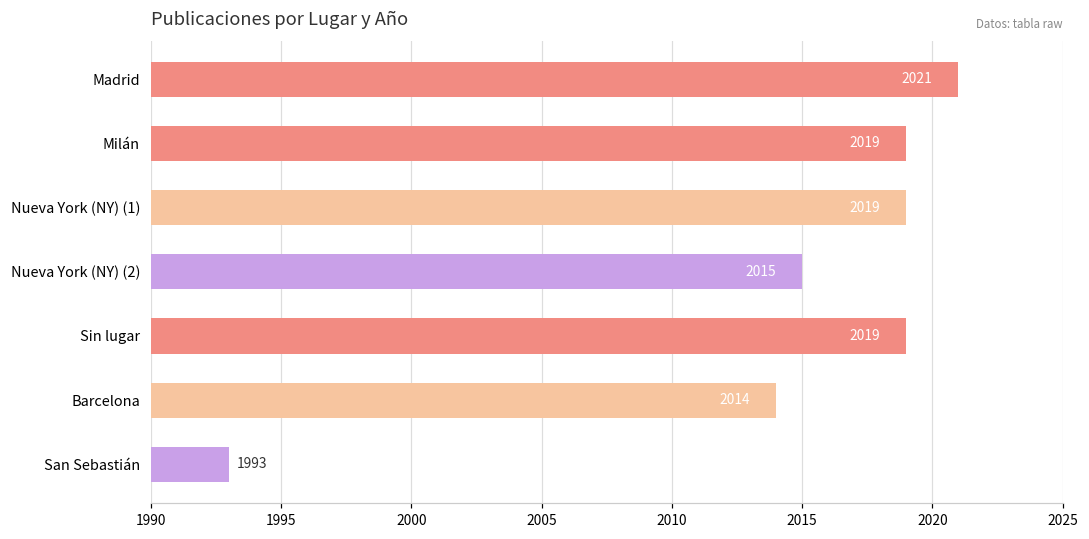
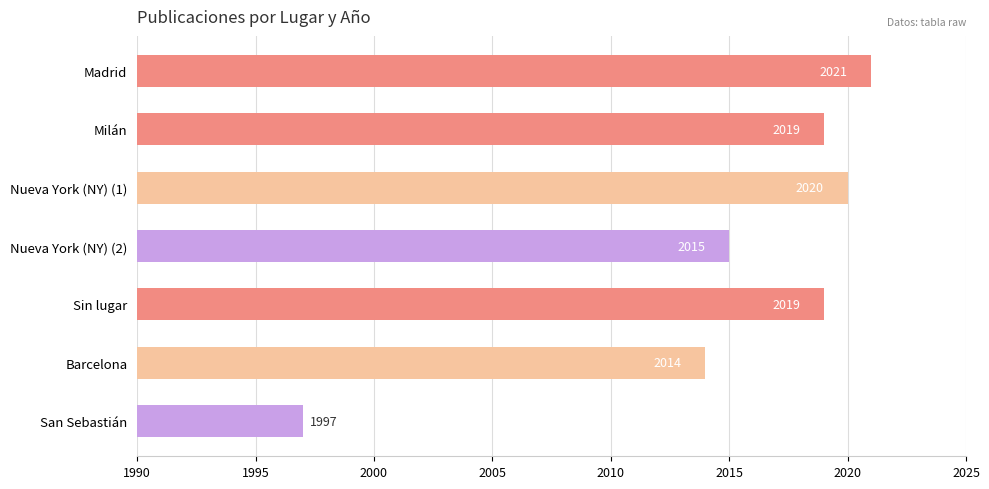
  {
    "Madrid": 2021,
    "Milán": 2019,
-   "Nueva York (NY) (1)": 2019,
+   "Nueva York (NY) (1)": 2020,
    "Nueva York (NY) (2)": 2015,
    "Sin lugar": 2019,
    "Barcelona": 2014,
-   "San Sebastián": 1993
+   "San Sebastián": 1997
  }
